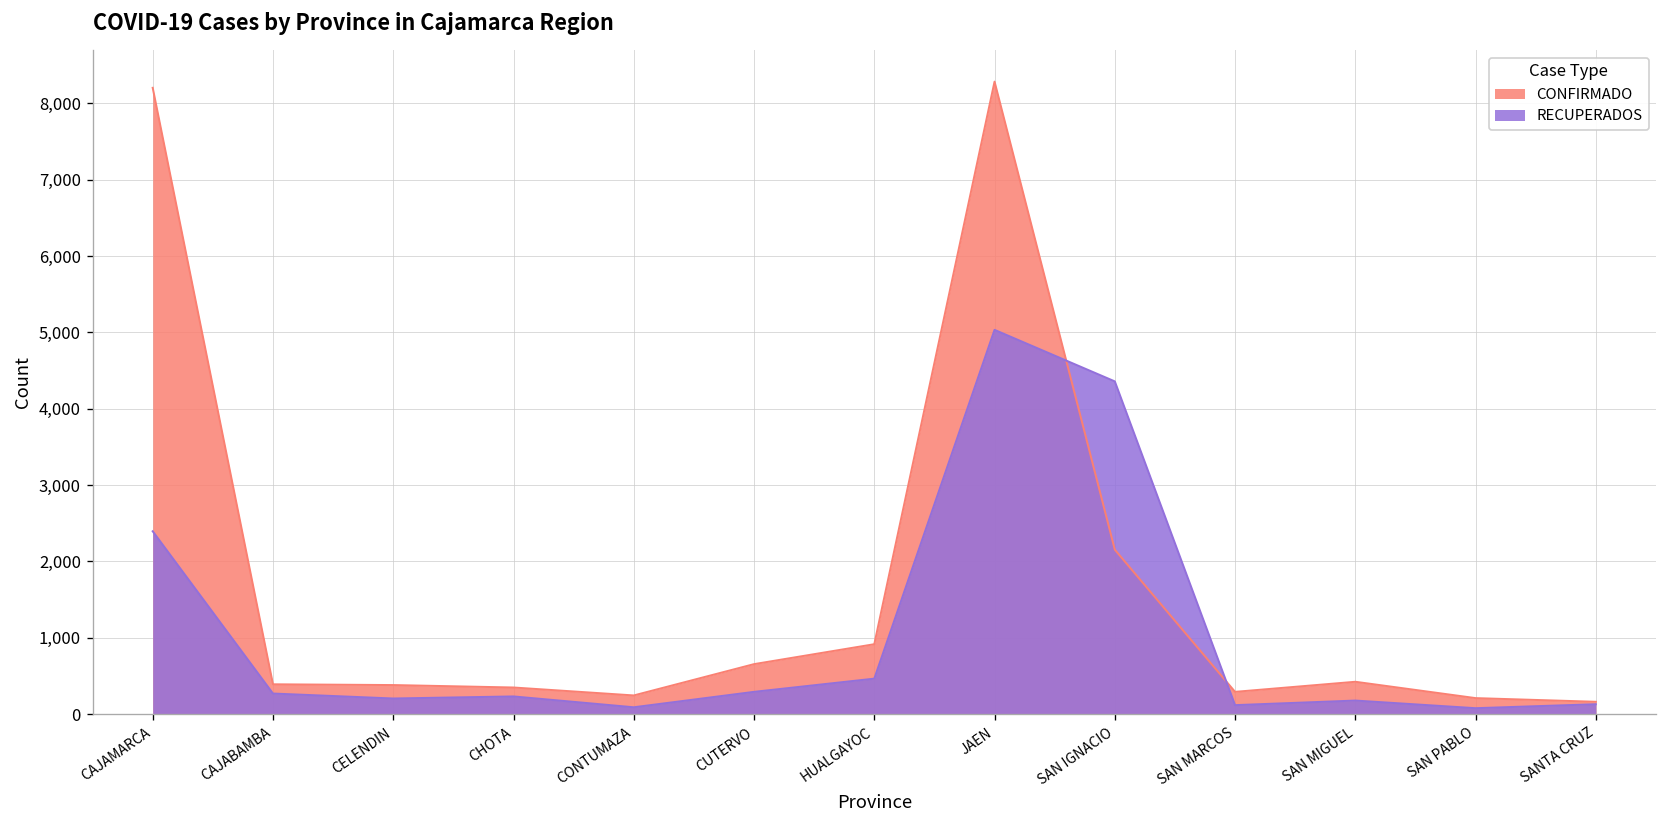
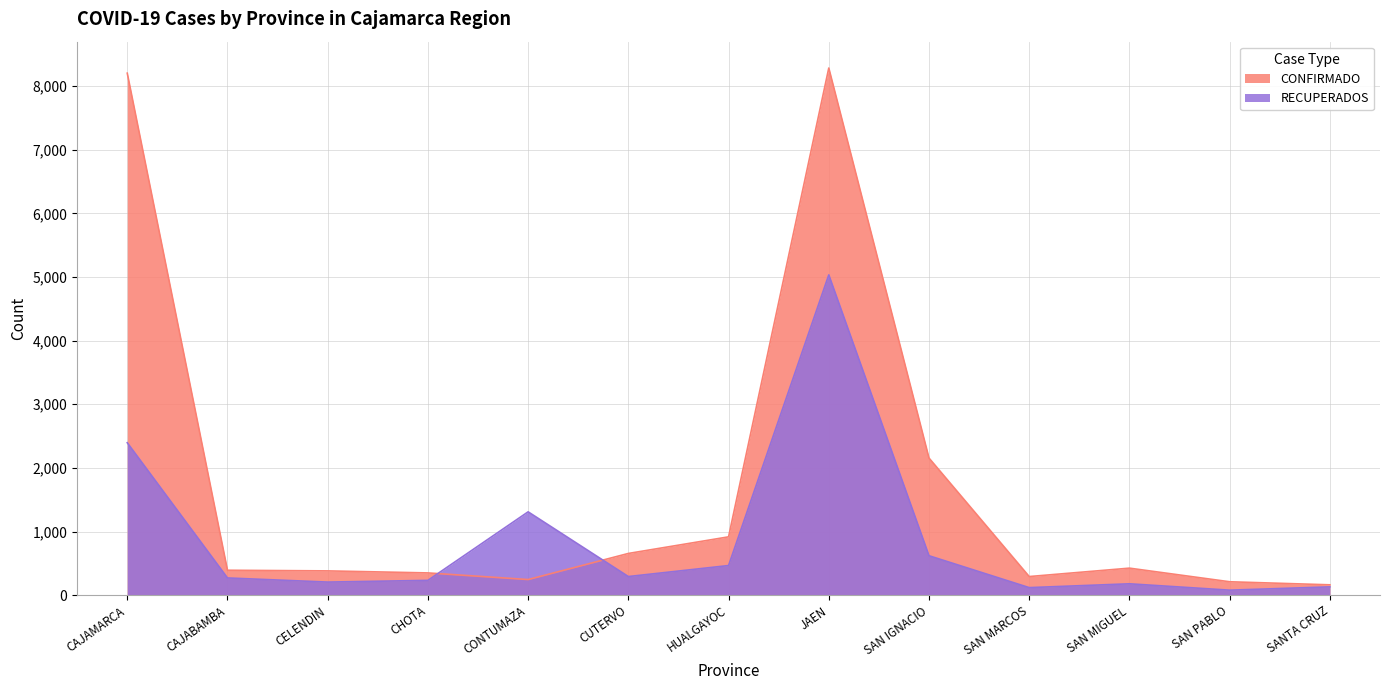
  {
    "CONFIRMADO": {
      "CAJAMARCA": "8,200",
      "CAJABAMBA": "400",
      "CELENDIN": "400",
      "CHOTA": "300",
      "CONTUMAZA": "200",
      "CUTERVO": "700",
      "HUALGAYOC": "900",
      "JAEN": "8,300",
      "SAN IGNACIO": "2,200",
      "SAN MARCOS": "300",
      "SAN MIGUEL": "400",
      "SAN PABLO": "200"
    },
    "RECUPERADOS": {
      "CAJAMARCA": "2,400",
      "CAJABAMBA": "300",
      "CELENDIN": "200",
      "CHOTA": "200",
-     "CONTUMAZA": "100",
+     "CONTUMAZA": "1,300",
      "CUTERVO": "300",
      "HUALGAYOC": "500",
      "JAEN": "5,000",
-     "SAN IGNACIO": "4,400",
+     "SAN IGNACIO": "600",
      "SAN MARCOS": "100",
      "SAN MIGUEL": "200",
      "SAN PABLO": "100"
    }
  }
